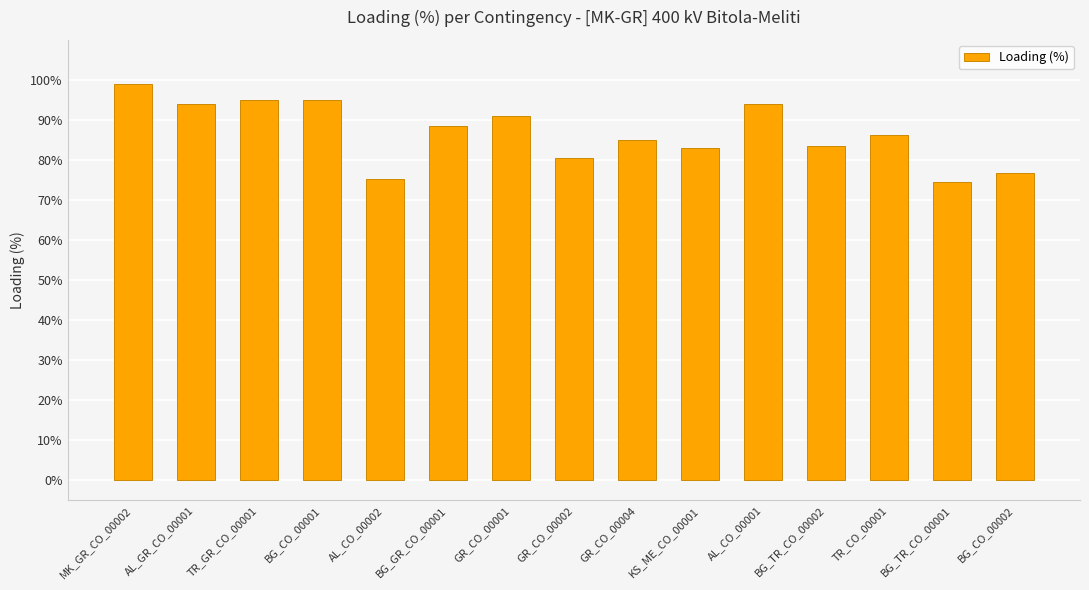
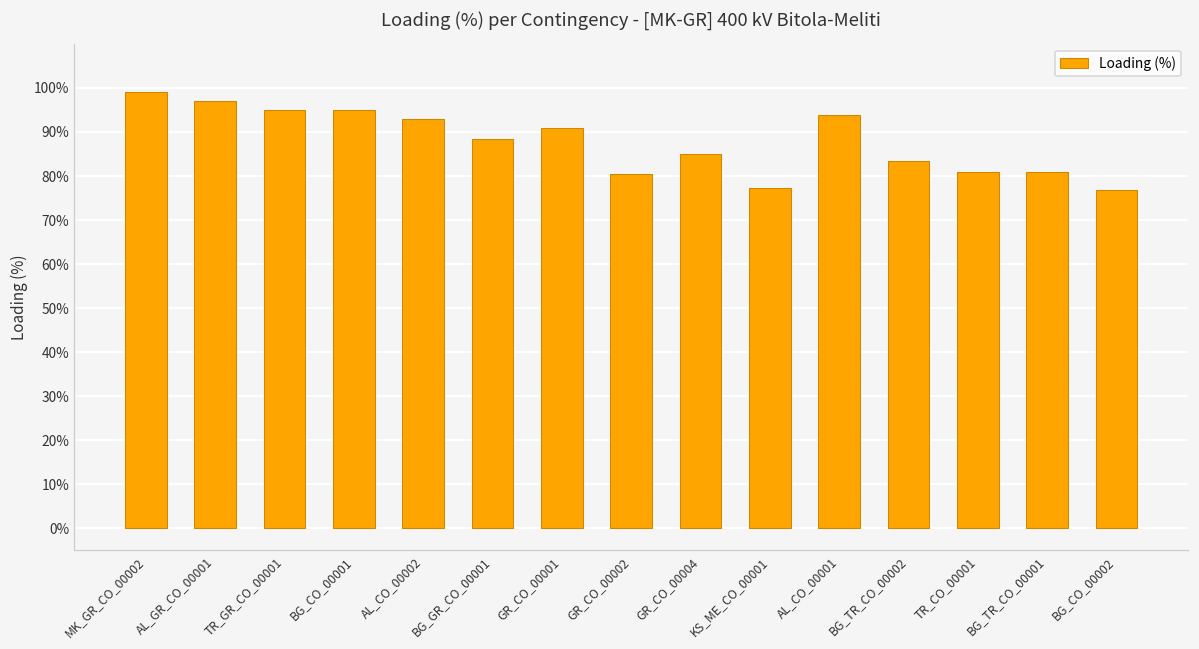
  {
    "MK_GR_CO_00002": "99%",
-   "AL_GR_CO_00001": "94%",
+   "AL_GR_CO_00001": "97%",
    "TR_GR_CO_00001": "95%",
    "BG_CO_00001": "95%",
-   "AL_CO_00002": "75%",
+   "AL_CO_00002": "93%",
    "BG_GR_CO_00001": "89%",
    "GR_CO_00001": "91%",
    "GR_CO_00002": "81%",
    "GR_CO_00004": "85%",
-   "KS_ME_CO_00001": "83%",
+   "KS_ME_CO_00001": "77%",
    "AL_CO_00001": "94%",
    "BG_TR_CO_00002": "84%",
-   "TR_CO_00001": "86%",
-   "BG_TR_CO_00001": "75%",
+   "TR_CO_00001": "81%",
+   "BG_TR_CO_00001": "81%",
    "BG_CO_00002": "77%"
  }
